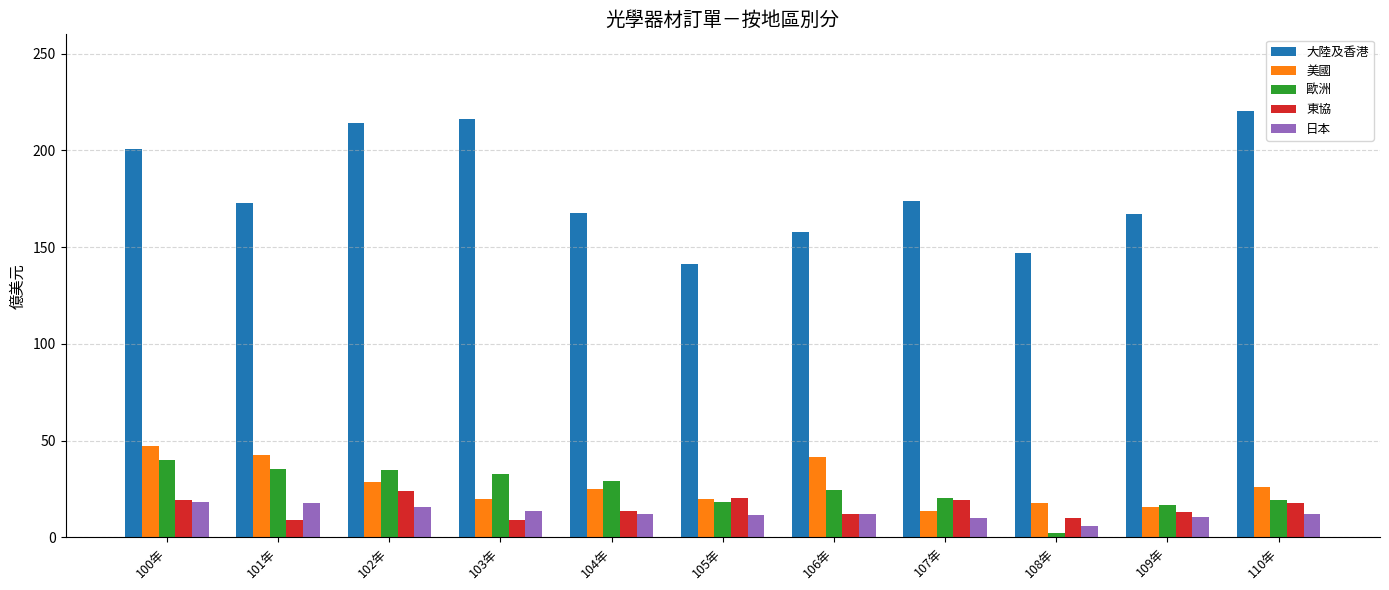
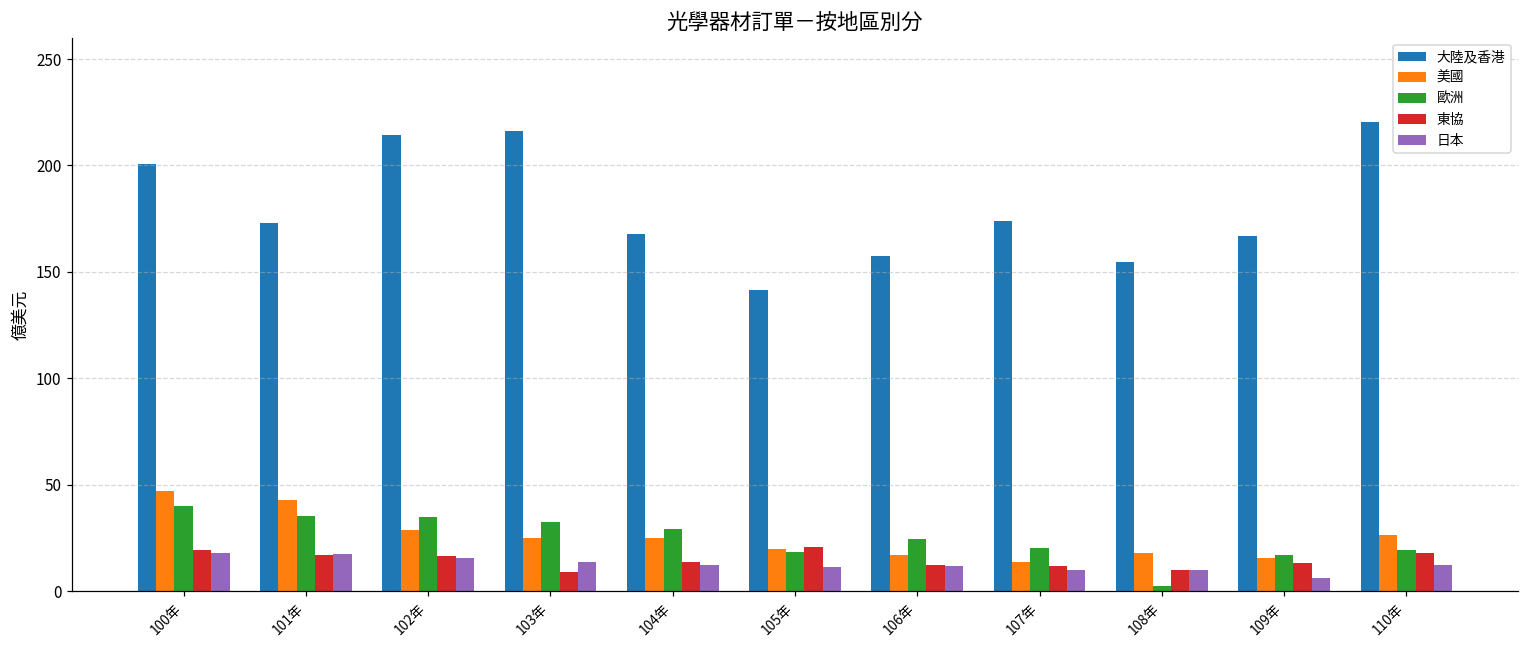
  {
    "大陸及香港": {
      "100年": 201,
      "101年": 173,
      "102年": 214,
      "103年": 216,
      "104年": 168,
      "105年": 141,
      "106年": 158,
      "107年": 174,
-     "108年": 147,
+     "108年": 155,
      "109年": 167,
      "110年": 220
    },
    "美國": {
      "100年": 47,
      "101年": 43,
      "102年": 29,
-     "103年": 20,
+     "103年": 25,
      "104年": 25,
      "105年": 20,
-     "106年": 42,
+     "106年": 17,
      "107年": 14,
      "108年": 18,
      "109年": 16,
      "110年": 26
    },
    "歐洲": {
      "100年": 40,
      "101年": 35,
      "102年": 35,
      "103年": 33,
      "104年": 29,
      "105年": 18,
      "106年": 25,
      "107年": 20,
      "108年": 2,
      "109年": 17,
      "110年": 19
    },
    "東協": {
      "100年": 19,
-     "101年": 9,
-     "102年": 24,
+     "101年": 17,
+     "102年": 16,
      "103年": 9,
      "104年": 14,
      "105年": 21,
      "106年": 12,
-     "107年": 19,
+     "107年": 12,
      "108年": 10,
      "109年": 13,
      "110年": 18
    },
    "日本": {
      "100年": 18,
      "101年": 18,
      "102年": 15,
      "103年": 14,
      "104年": 12,
      "105年": 11,
      "106年": 12,
      "107年": 10,
-     "108年": 6,
-     "109年": 11,
+     "108年": 10,
+     "109年": 6,
      "110年": 12
    }
  }
